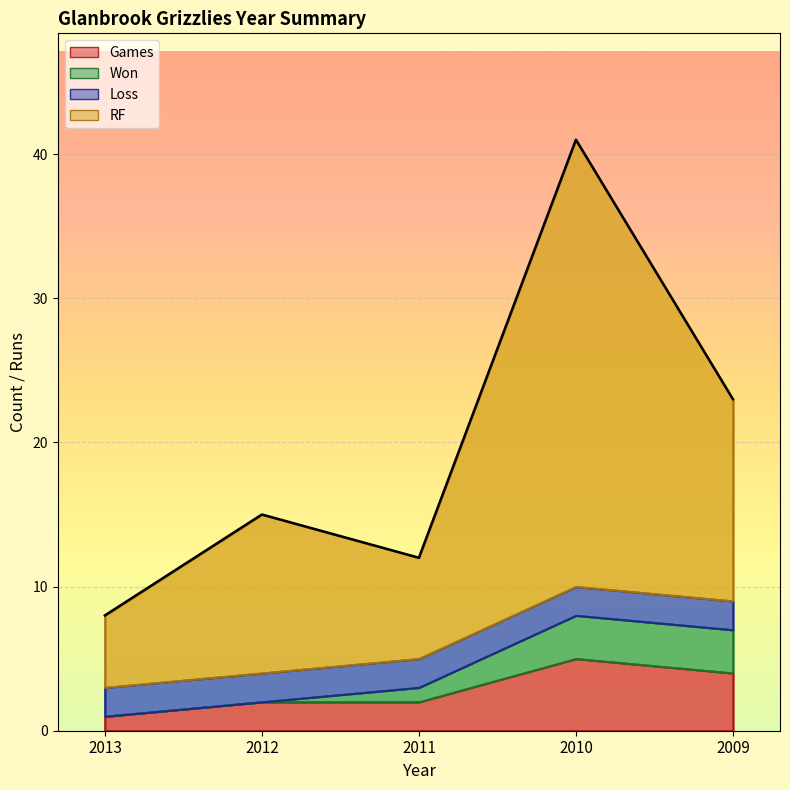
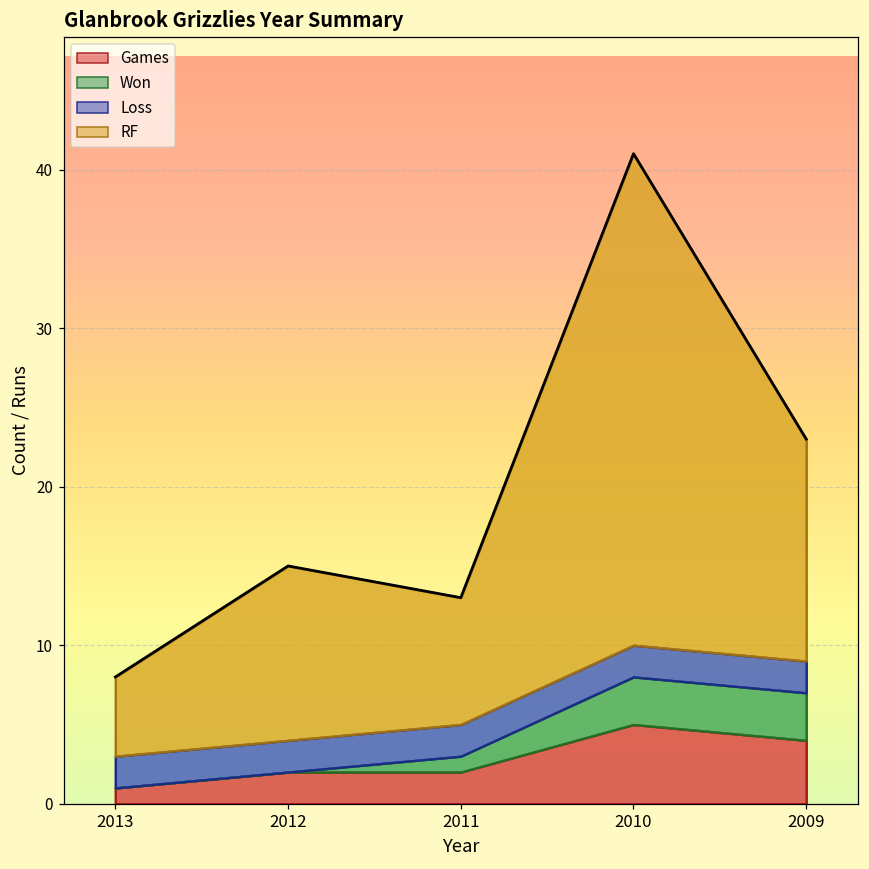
  {
    "Games": {
      "2011": 2,
      "2010": 5,
      "2009": 4
    },
    "Won": {
      "2011": 1,
      "2010": 3,
      "2009": 3
    },
    "Loss": {
      "2013": 2,
      "2012": 2,
      "2011": 2,
      "2010": 2,
      "2009": 2
    },
    "RF": {
      "2013": 5,
      "2012": 11,
-     "2011": 7,
+     "2011": 8,
      "2010": 31,
      "2009": 14
    }
  }
